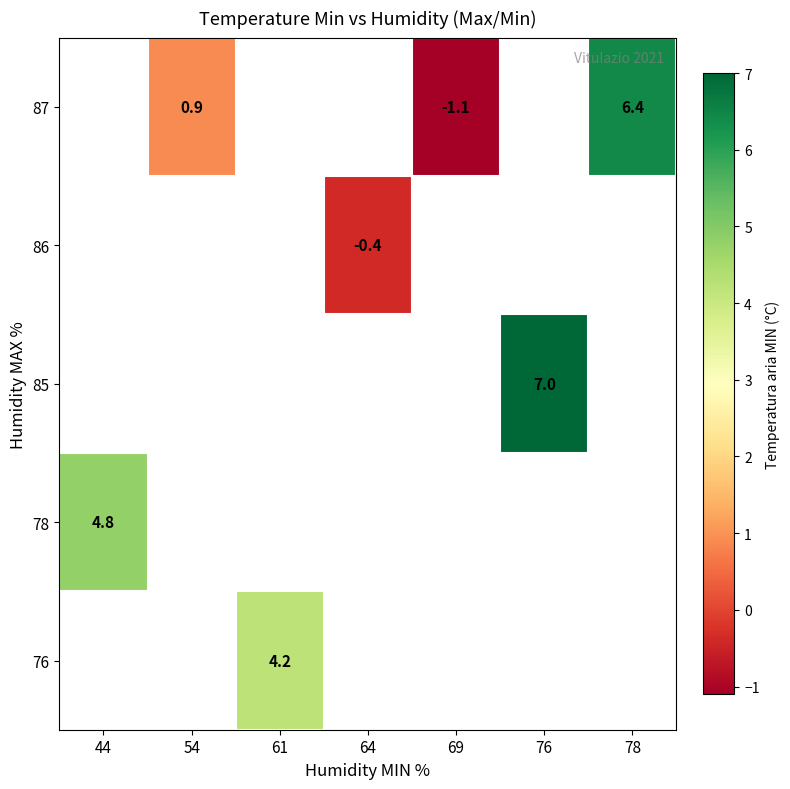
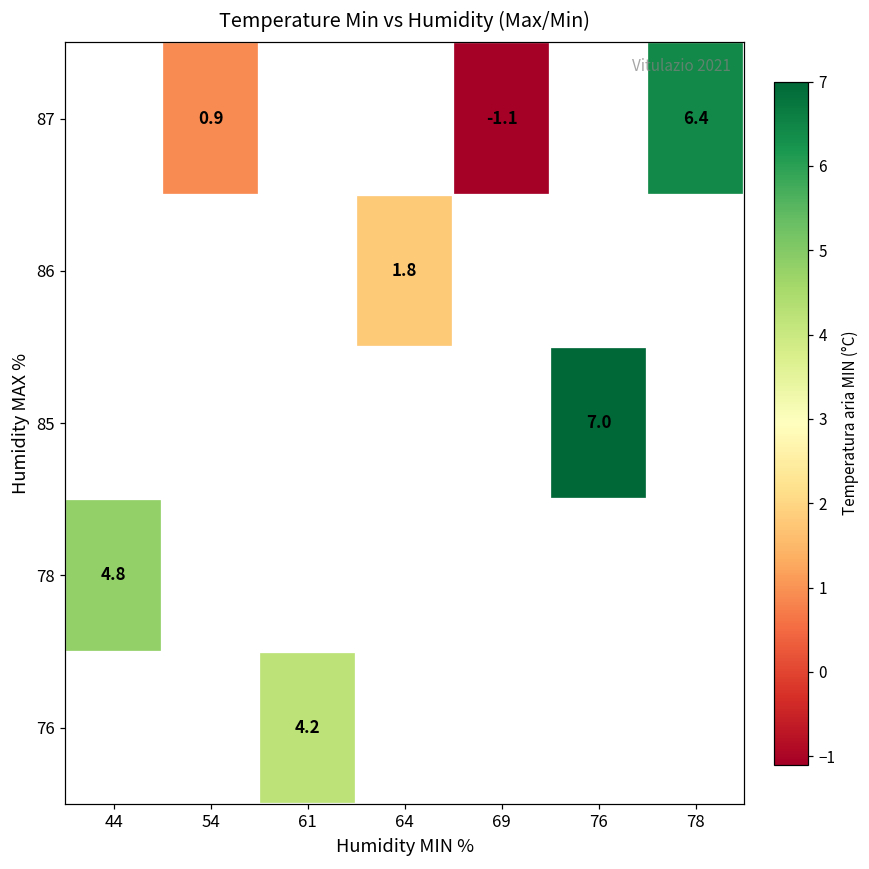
  {
    "87": {
      "54": 0.9,
      "69": -1.1
    },
    "86": {
-     "64": -0.4
+     "64": 1.8
    },
    "85": {
      "76": 7.0
    },
    "78": {
      "44": 4.8
    },
    "76": {
      "61": 4.2
    }
  }
